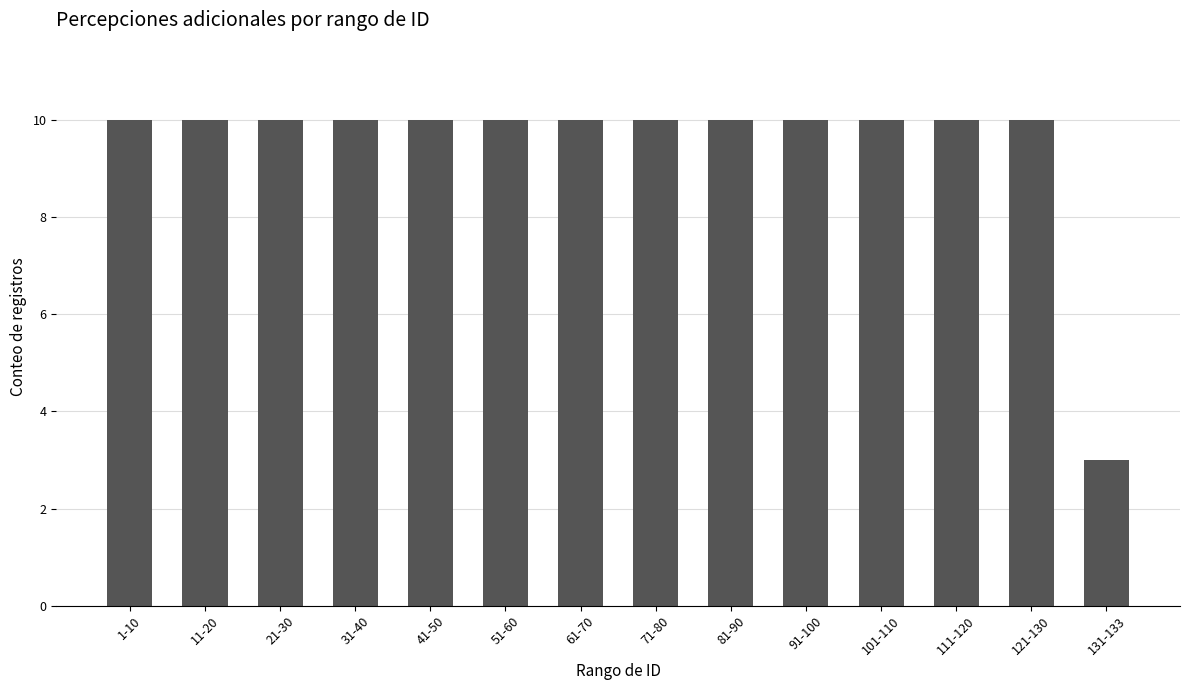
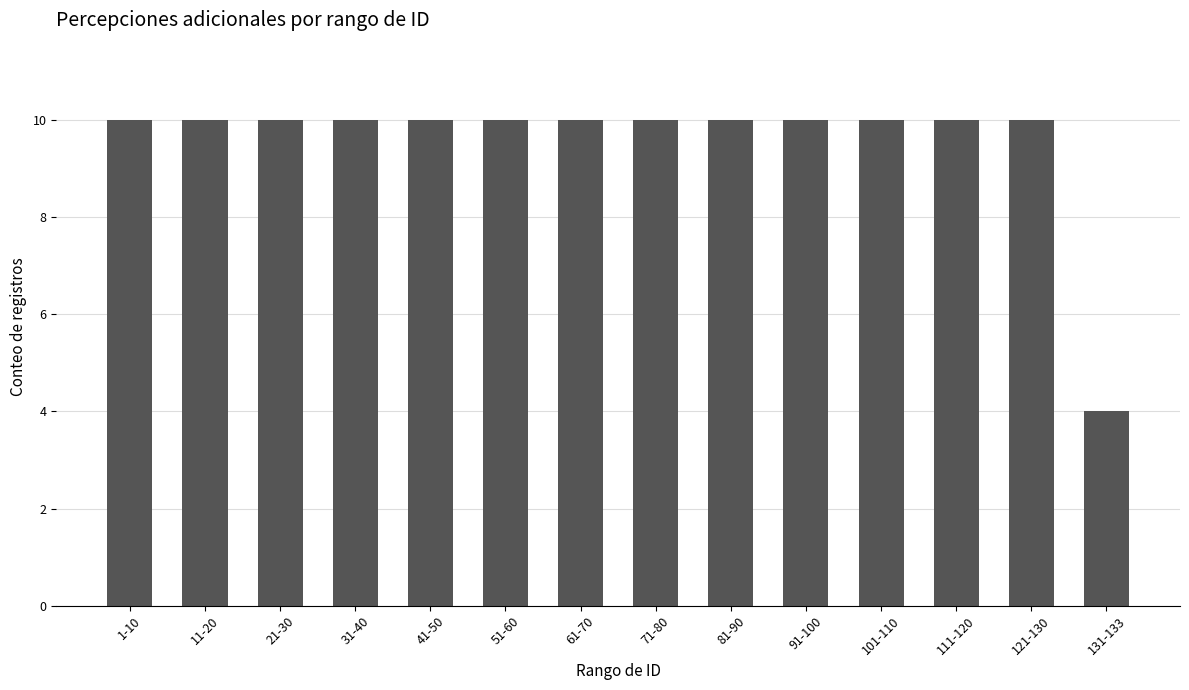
  {
    "1-10": 10,
    "11-20": 10,
    "21-30": 10,
    "31-40": 10,
    "41-50": 10,
    "51-60": 10,
    "61-70": 10,
    "71-80": 10,
    "81-90": 10,
    "91-100": 10,
    "101-110": 10,
    "111-120": 10,
    "121-130": 10,
-   "131-133": 3
+   "131-133": 4
  }
